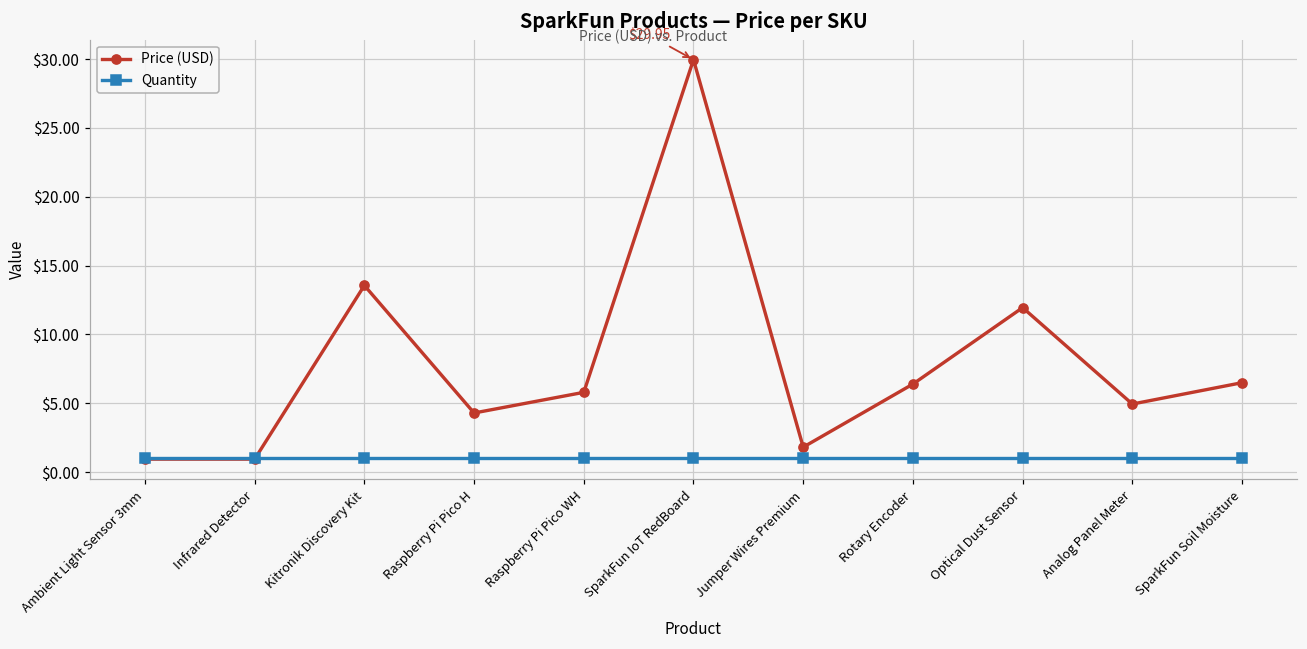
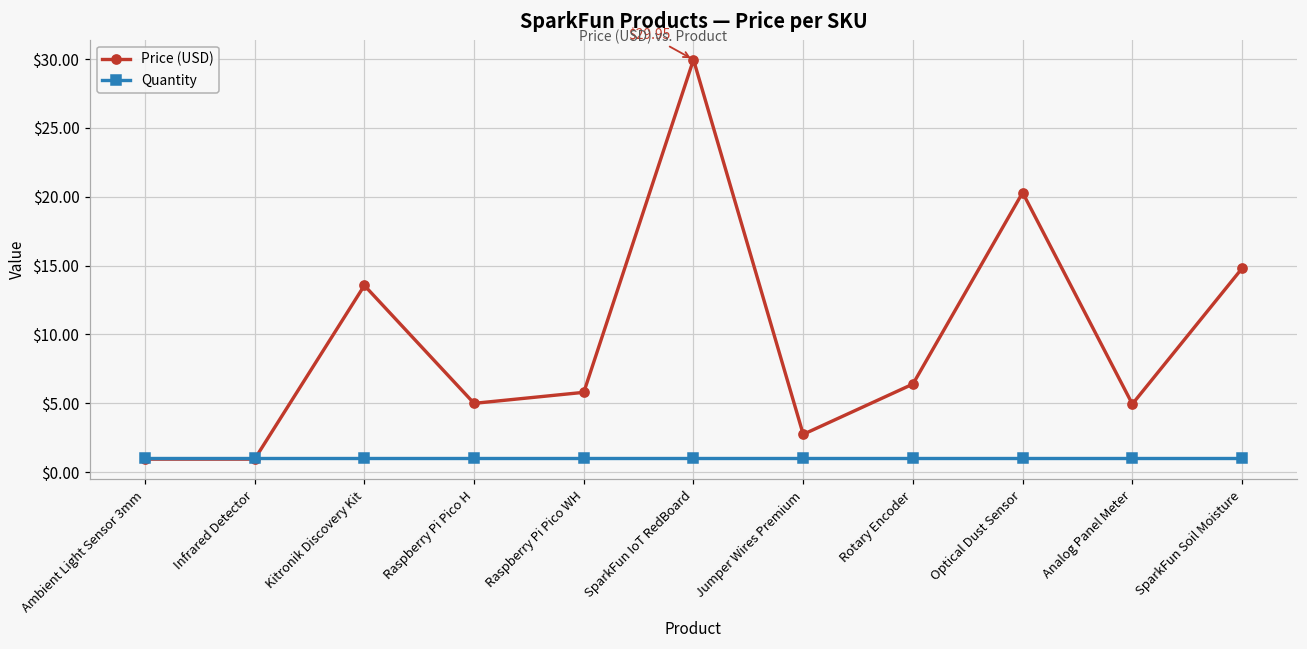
  {
    "Price (USD)": {
      "Kitronik Discovery Kit": "$13.6",
-     "Raspberry Pi Pico H": "$4.3",
+     "Raspberry Pi Pico H": "$5.0",
      "Raspberry Pi Pico WH": "$5.8",
-     "Jumper Wires Premium": "$1.8",
+     "Jumper Wires Premium": "$2.8",
      "Rotary Encoder": "$6.4",
-     "Optical Dust Sensor": "$12.0",
+     "Optical Dust Sensor": "$20.3",
      "Analog Panel Meter": "$5.0",
-     "SparkFun Soil Moisture": "$6.5"
+     "SparkFun Soil Moisture": "$14.8"
    },
    "Quantity": {
      "Kitronik Discovery Kit": "$1.0",
      "Raspberry Pi Pico H": "$1.0",
      "Raspberry Pi Pico WH": "$1.0",
      "SparkFun IoT RedBoard": "$1.0",
      "Jumper Wires Premium": "$1.0",
      "Rotary Encoder": "$1.0",
      "Optical Dust Sensor": "$1.0",
      "Analog Panel Meter": "$1.0",
      "SparkFun Soil Moisture": "$1.0"
    }
  }
